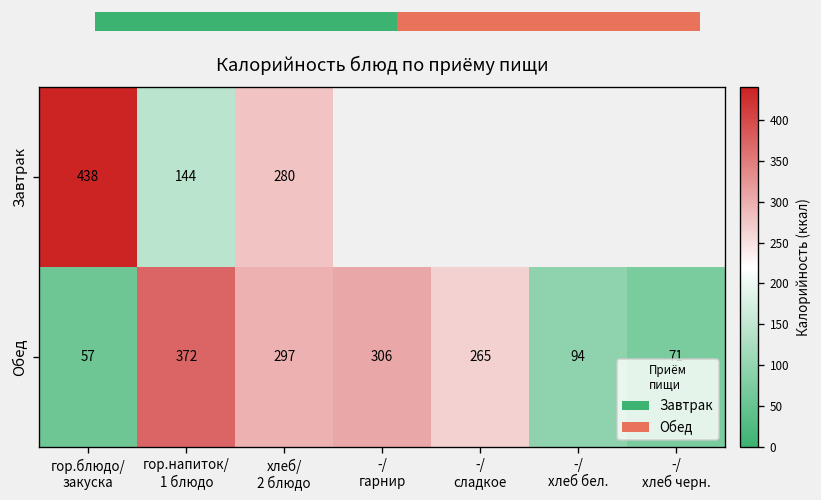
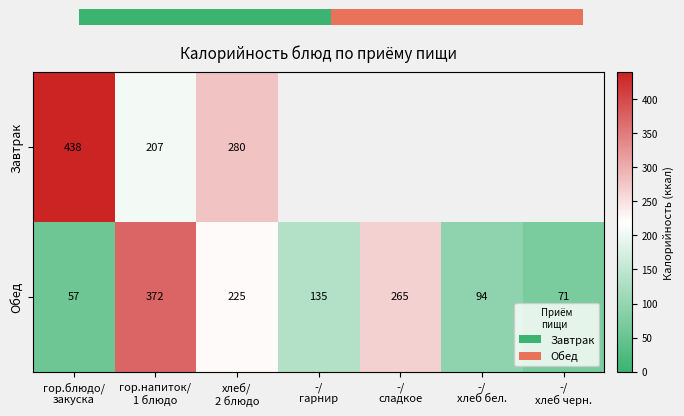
  {
    "Калорийность блюд по приёму пищи": {
      "Завтрак": {
        "гор.блюдо/ закуска": 438,
-       "гор.напиток/ 1 блюдо": 144,
+       "гор.напиток/ 1 блюдо": 207,
        "хлеб/ 2 блюдо": 280
      },
      "Обед": {
        "гор.блюдо/ закуска": 57,
        "гор.напиток/ 1 блюдо": 372,
-       "хлеб/ 2 блюдо": 297,
-       "-/ гарнир": 306,
+       "хлеб/ 2 блюдо": 225,
+       "-/ гарнир": 135,
        "-/ сладкое": 265,
        "-/ хлеб бел.": 94,
        "-/ хлеб черн.": 71
      }
    }
  }
